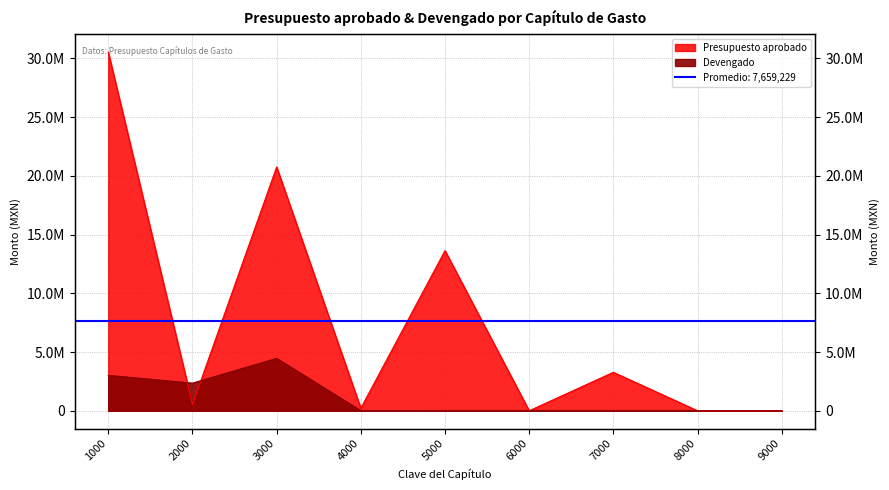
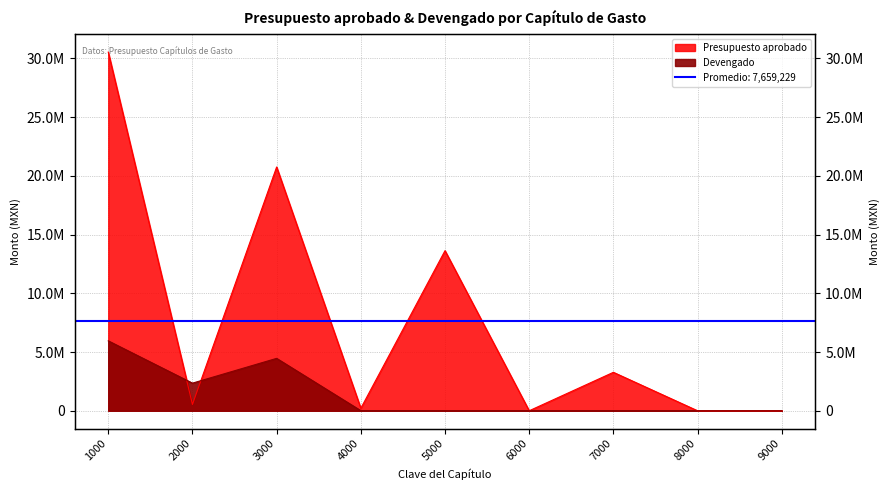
  {
    "Presupuesto aprobado": {
      "1000": 30500000,
      "2000": 500000,
      "3000": 20800000,
      "5000": 13600000,
      "7000": 3300000
    },
    "Devengado": {
-     "1000": 3000000,
+     "1000": 6000000,
      "2000": 2400000,
      "3000": 4500000,
      "5000": 0,
      "7000": 0
    }
  }
